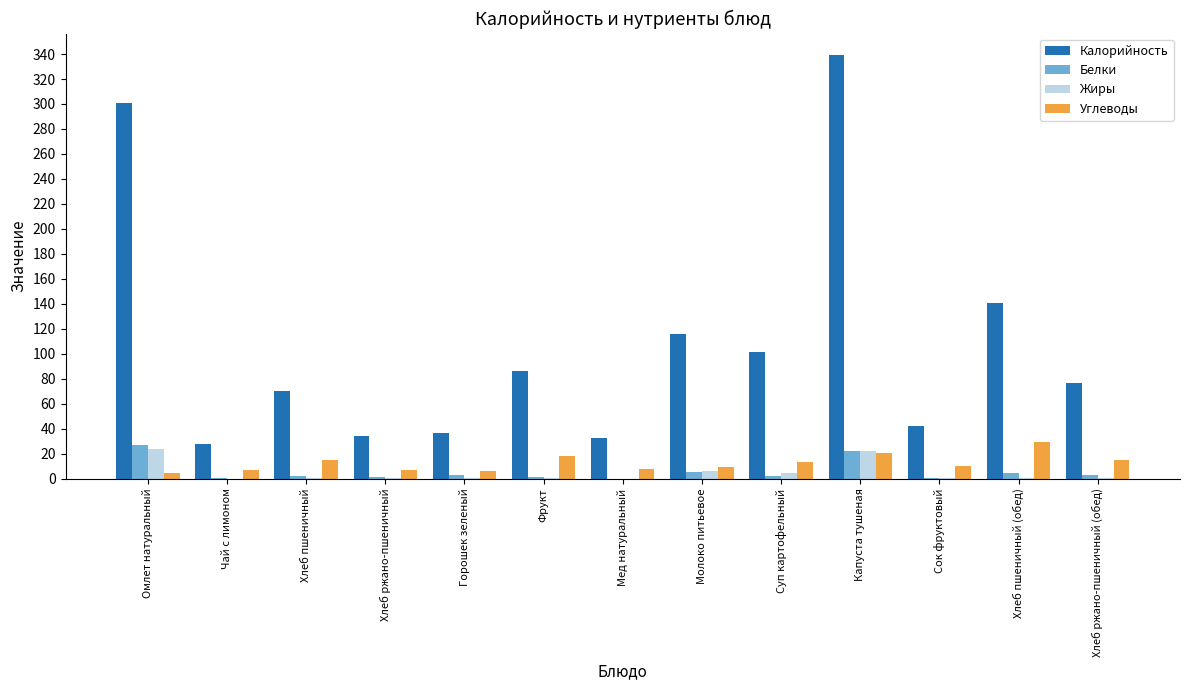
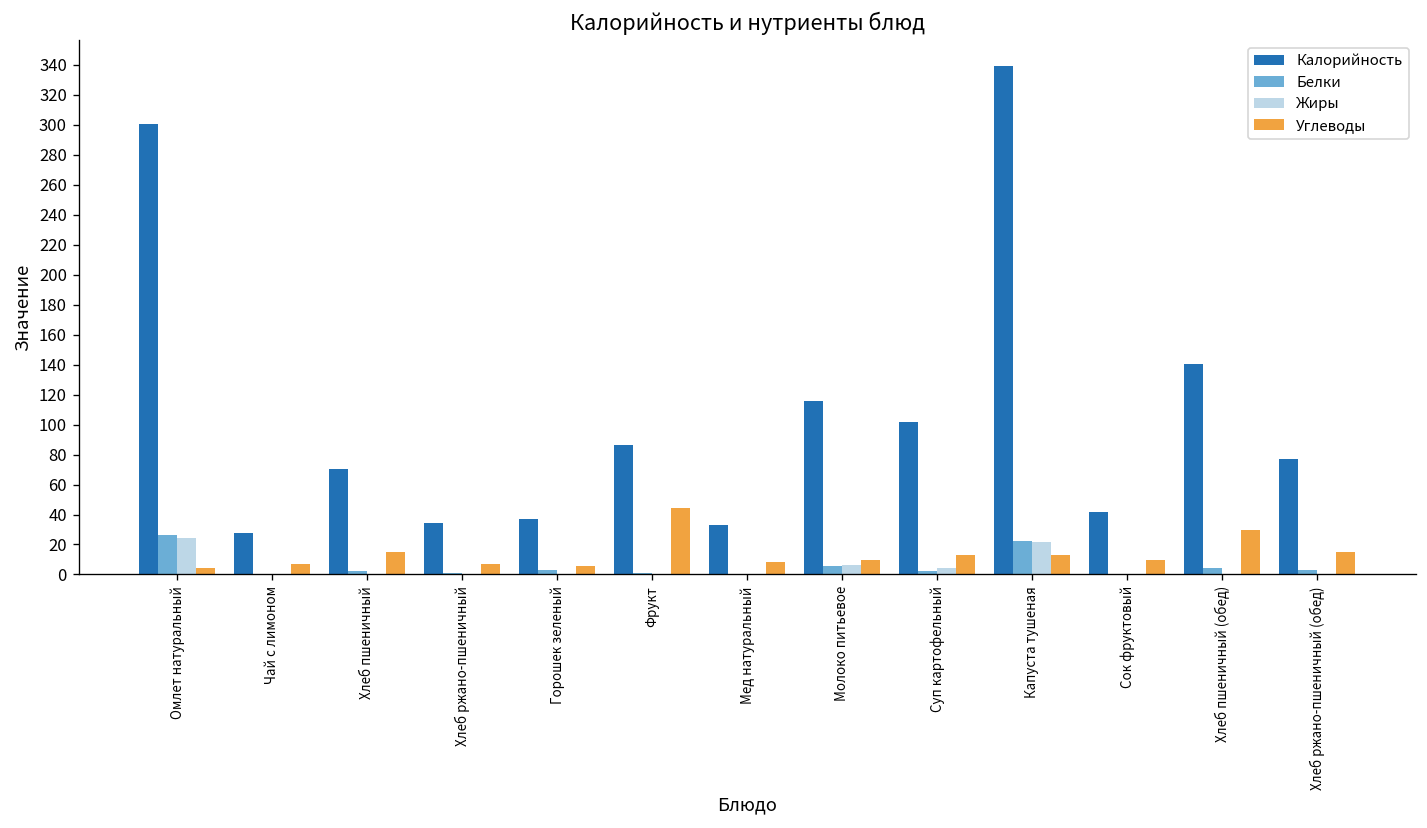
  {
    "Калорийность": {
      "Омлет натуральный": 301,
      "Чай с лимоном": 28,
      "Хлеб пшеничный": 70,
      "Хлеб ржано-пшеничный": 34,
      "Горошек зеленый": 37,
      "Фрукт": 87,
      "Мед натуральный": 33,
      "Молоко питьевое": 116,
      "Суп картофельный": 102,
      "Капуста тушеная": 339,
      "Сок фруктовый": 42,
      "Хлеб пшеничный (обед)": 141,
      "Хлеб ржано-пшеничный (обед)": 77
    },
    "Белки": {
      "Омлет натуральный": 27,
      "Хлеб пшеничный": 2,
      "Горошек зеленый": 3,
      "Молоко питьевое": 6,
      "Суп картофельный": 2,
      "Капуста тушеная": 22,
      "Хлеб пшеничный (обед)": 5,
      "Хлеб ржано-пшеничный (обед)": 3
    },
    "Жиры": {
      "Омлет натуральный": 24,
      "Чай с лимоном": 0,
      "Мед натуральный": 0,
      "Молоко питьевое": 6,
      "Суп картофельный": 5,
      "Капуста тушеная": 22
    },
    "Углеводы": {
      "Омлет натуральный": 4,
      "Чай с лимоном": 7,
      "Хлеб пшеничный": 15,
      "Хлеб ржано-пшеничный": 7,
      "Горошек зеленый": 6,
-     "Фрукт": 18,
+     "Фрукт": 45,
      "Мед натуральный": 8,
      "Молоко питьевое": 9,
      "Суп картофельный": 13,
-     "Капуста тушеная": 21,
+     "Капуста тушеная": 13,
      "Сок фруктовый": 10,
      "Хлеб пшеничный (обед)": 30,
      "Хлеб ржано-пшеничный (обед)": 15
    }
  }
